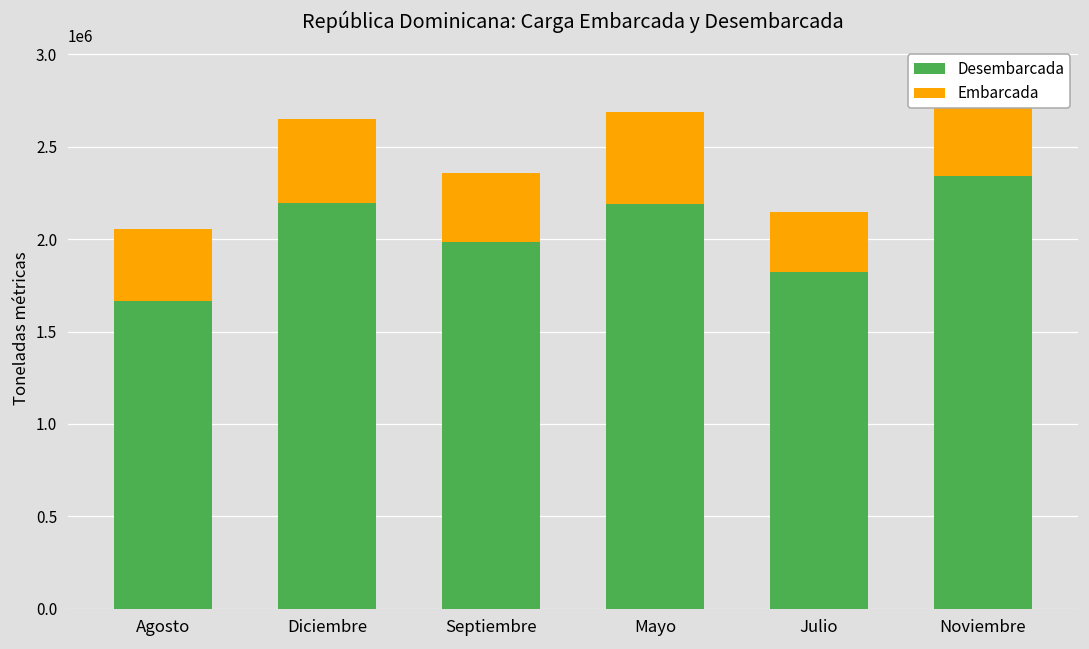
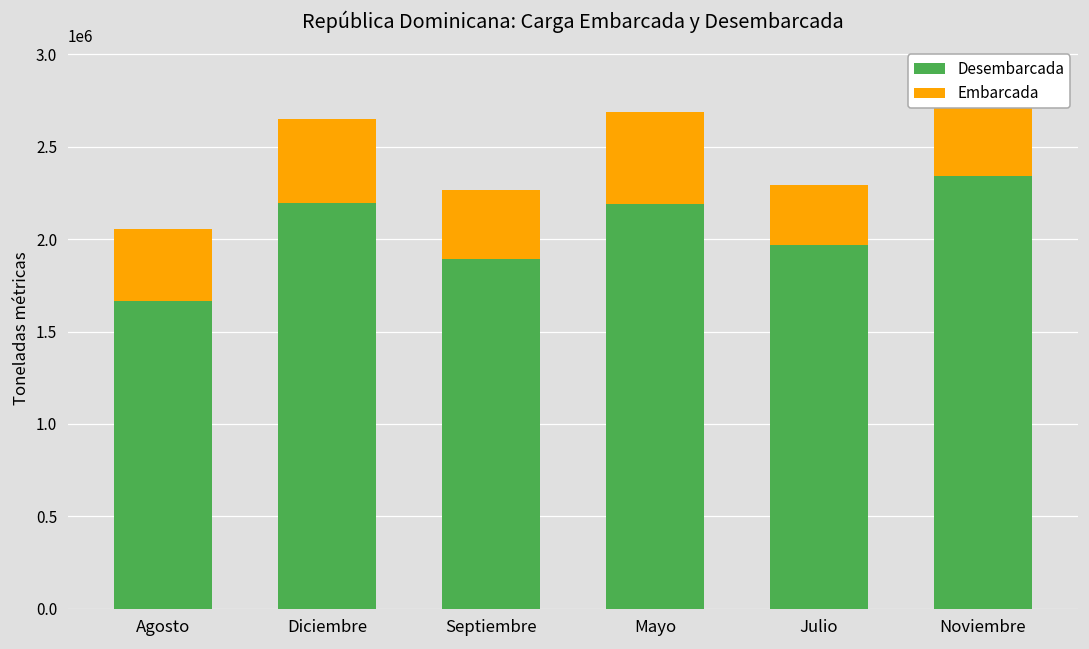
  {
    "Desembarcada": {
      "Agosto": 1660000,
      "Diciembre": 2200000,
-     "Septiembre": 1980000,
+     "Septiembre": 1890000,
      "Mayo": 2190000,
-     "Julio": 1820000,
+     "Julio": 1970000,
      "Noviembre": 2340000
    },
    "Embarcada": {
      "Agosto": 390000,
      "Diciembre": 460000,
      "Septiembre": 370000,
      "Mayo": 490000,
      "Julio": 320000,
      "Noviembre": 370000
    }
  }
